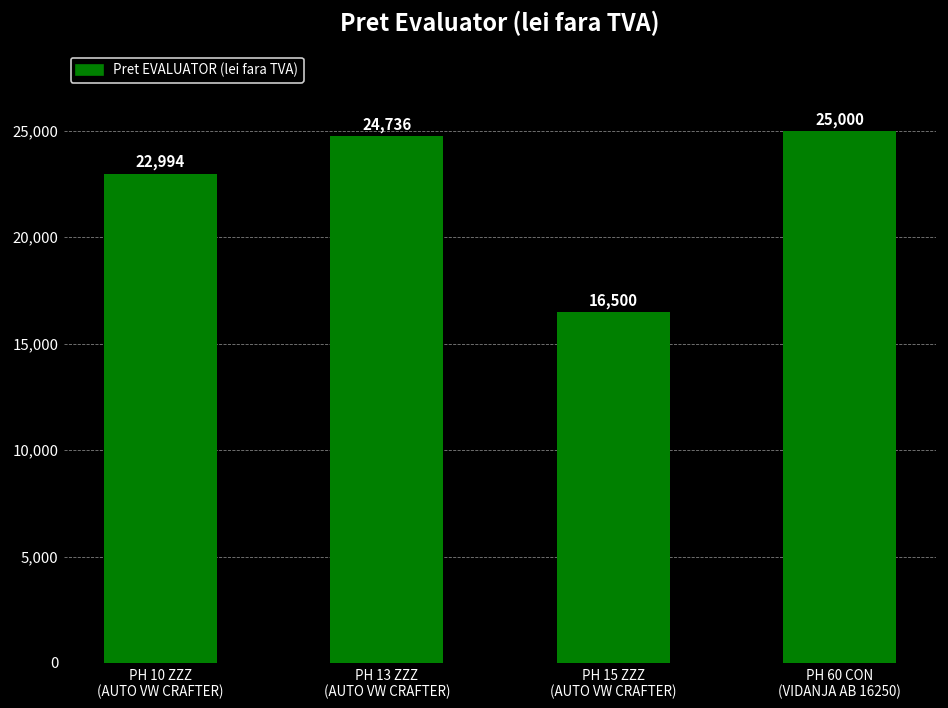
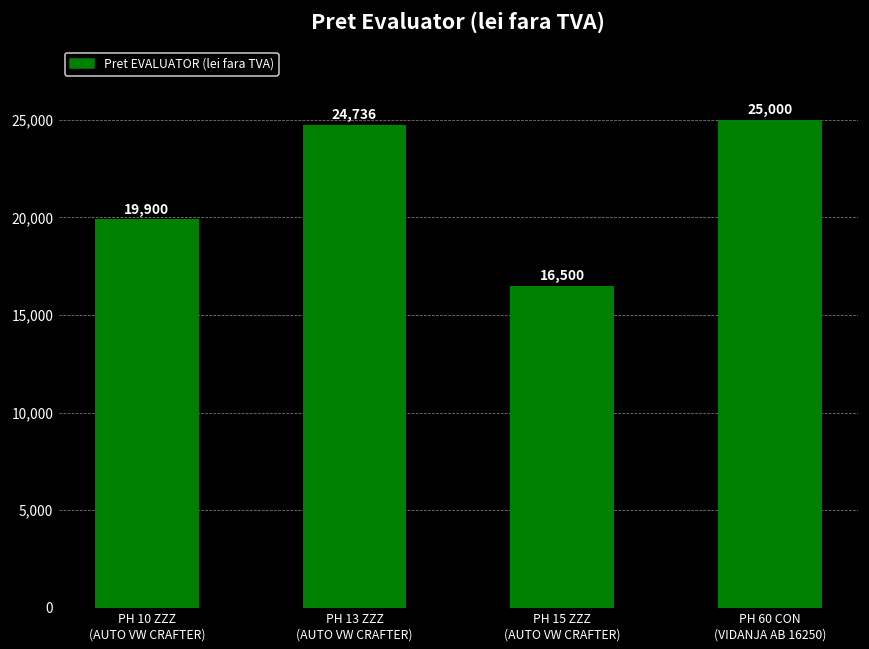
  {
-   "PH 10 ZZZ (AUTO VW CRAFTER)": "22,994",
+   "PH 10 ZZZ (AUTO VW CRAFTER)": "19,900",
    "PH 13 ZZZ (AUTO VW CRAFTER)": "24,736",
    "PH 15 ZZZ (AUTO VW CRAFTER)": "16,500",
    "PH 60 CON (VIDANJA AB 16250)": "25,000"
  }
